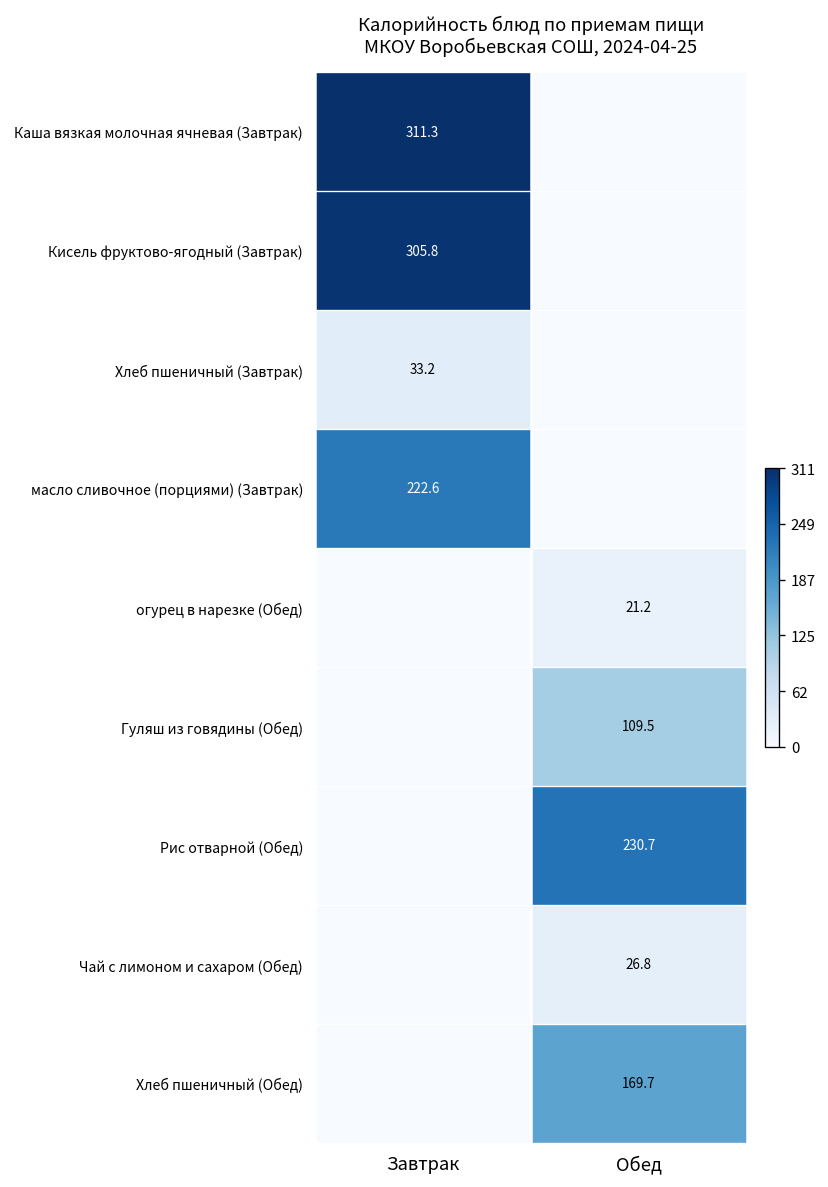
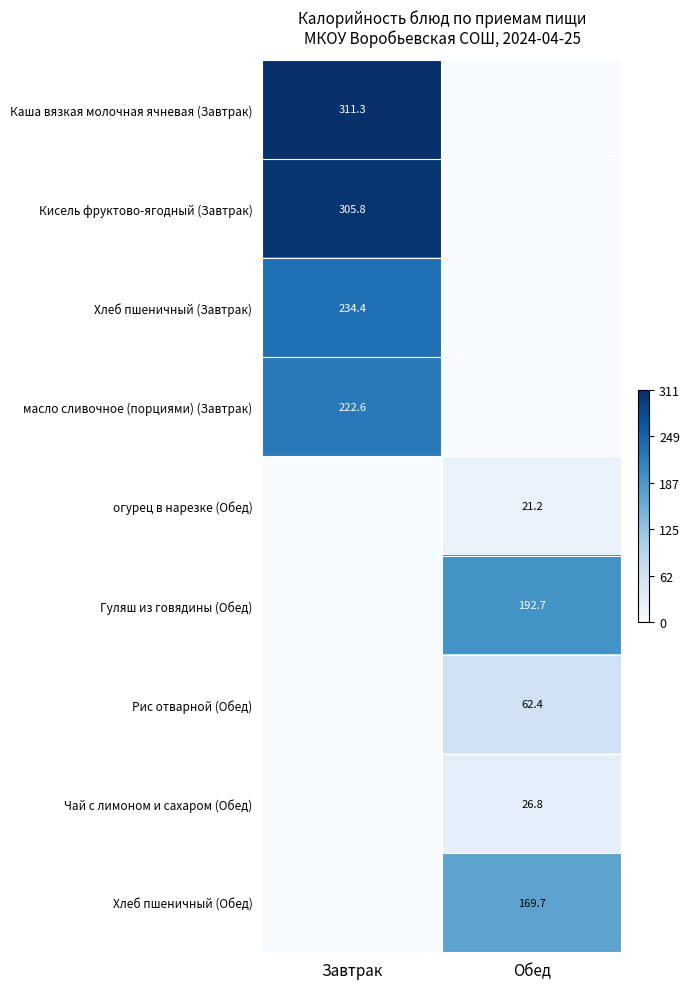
  {
    "Каша вязкая молочная ячневая (Завтрак)": {
      "Завтрак": 311.3
    },
    "Кисель фруктово-ягодный (Завтрак)": {
      "Завтрак": 305.8
    },
    "Хлеб пшеничный (Завтрак)": {
-     "Завтрак": 33.2
+     "Завтрак": 234.4
    },
    "масло сливочное (порциями) (Завтрак)": {
      "Завтрак": 222.6
    },
    "огурец в нарезке (Обед)": {
      "Обед": 21.2
    },
    "Гуляш из говядины (Обед)": {
-     "Обед": 109.5
+     "Обед": 192.7
    },
    "Рис отварной (Обед)": {
-     "Обед": 230.7
+     "Обед": 62.4
    },
    "Чай с лимоном и сахаром (Обед)": {
      "Обед": 26.8
    },
    "Хлеб пшеничный (Обед)": {
      "Обед": 169.7
    }
  }
